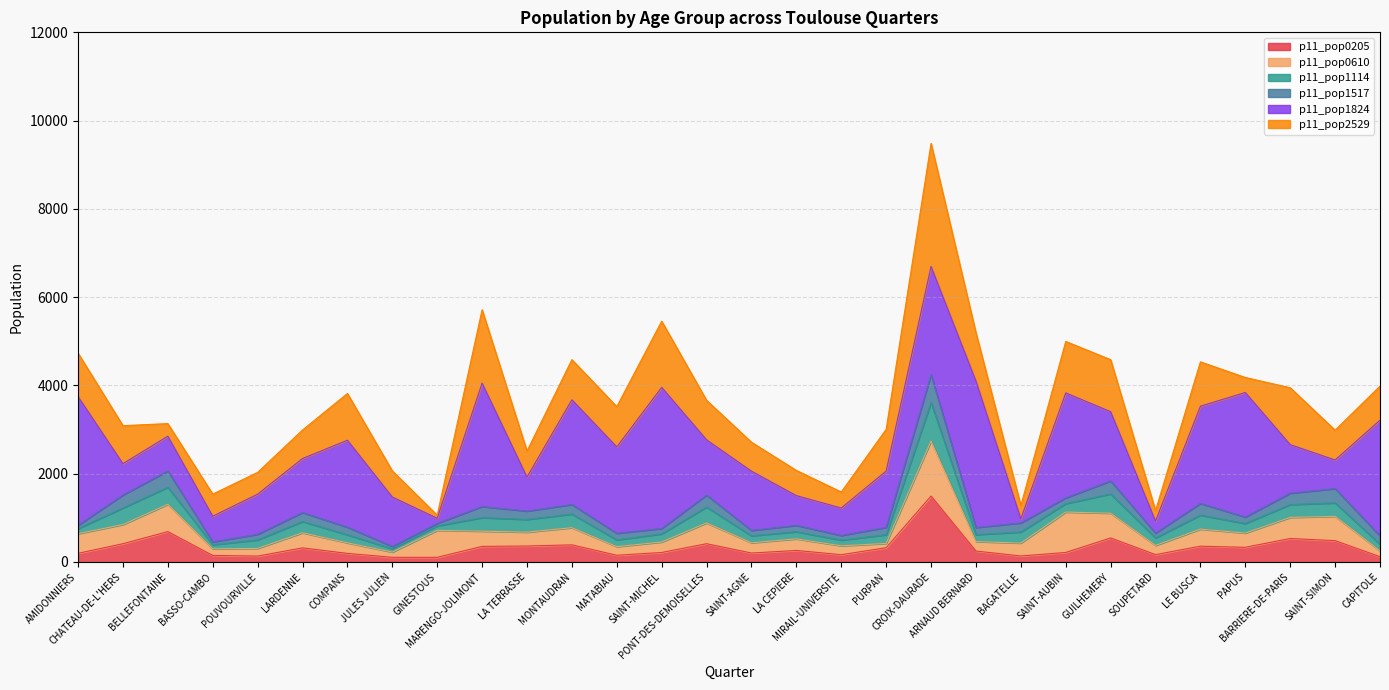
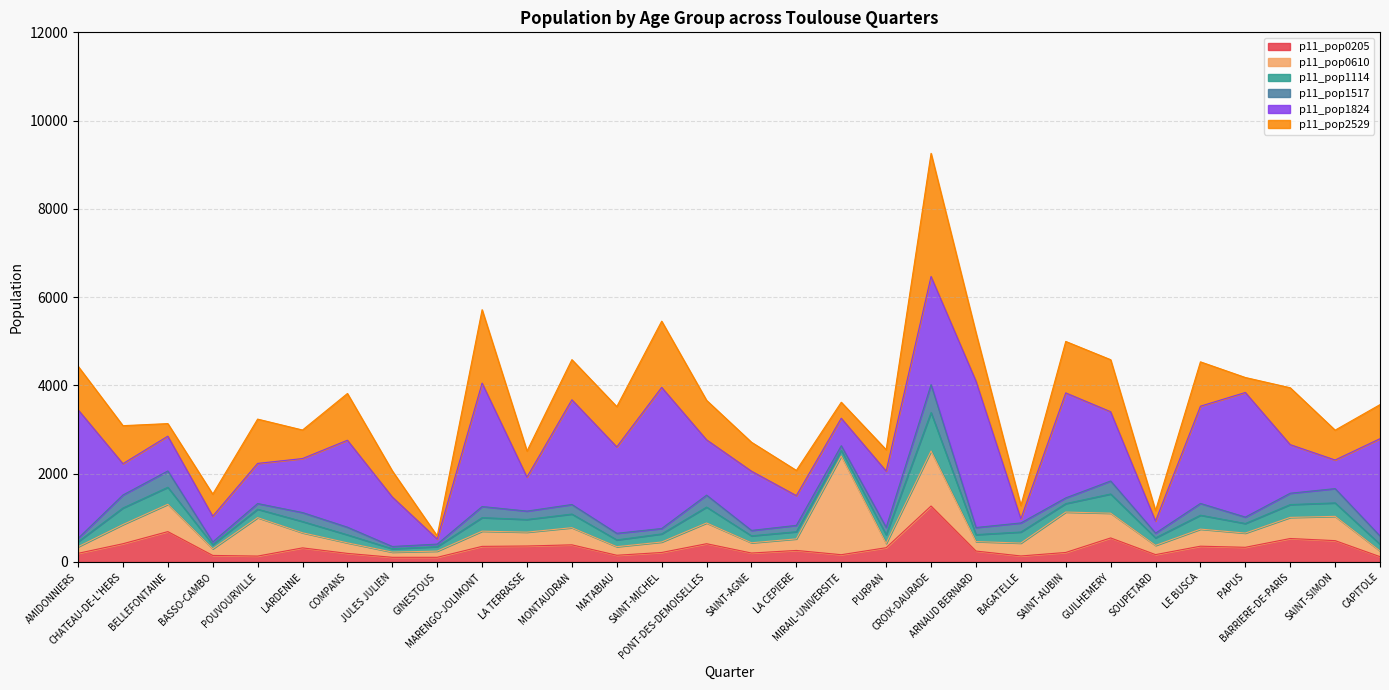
  {
    "p11_pop0205": {
      "AMIDONNIERS": 200,
      "CHATEAU-DE-L'HERS": 400,
      "BELLEFONTAINE": 700,
      "BASSO-CAMBO": 100,
      "POUVOURVILLE": 100,
      "LARDENNE": 300,
      "COMPANS": 200,
      "JULES JULIEN": 100,
      "GINESTOUS": 100,
      "MARENGO-JOLIMONT": 400,
      "LA TERRASSE": 400,
      "MONTAUDRAN": 400,
      "MATABIAU": 200,
      "SAINT-MICHEL": 200,
      "PONT-DES-DEMOISELLES": 400,
      "SAINT-AGNE": 200,
      "LA CEPIERE": 300,
      "MIRAIL-UNIVERSITE": 200,
      "PURPAN": 300,
-     "CROIX-DAURADE": 1500,
+     "CROIX-DAURADE": 1300,
      "ARNAUD BERNARD": 200,
      "BAGATELLE": 100,
      "SAINT-AUBIN": 200,
      "GUILHEMERY": 500,
      "SOUPETARD": 200,
      "LE BUSCA": 400,
      "PAPUS": 300,
      "BARRIERE-DE-PARIS": 500,
      "SAINT-SIMON": 500,
      "CAPITOLE": 100
    },
    "p11_pop0610": {
-     "AMIDONNIERS": 400,
+     "AMIDONNIERS": 100,
      "CHATEAU-DE-L'HERS": 400,
      "BELLEFONTAINE": 600,
      "BASSO-CAMBO": 200,
-     "POUVOURVILLE": 200,
+     "POUVOURVILLE": 900,
      "LARDENNE": 300,
      "COMPANS": 200,
      "JULES JULIEN": 100,
-     "GINESTOUS": 600,
+     "GINESTOUS": 100,
      "MARENGO-JOLIMONT": 300,
      "LA TERRASSE": 300,
      "MONTAUDRAN": 400,
      "MATABIAU": 200,
      "SAINT-MICHEL": 200,
      "PONT-DES-DEMOISELLES": 500,
      "SAINT-AGNE": 200,
      "LA CEPIERE": 300,
-     "MIRAIL-UNIVERSITE": 200,
+     "MIRAIL-UNIVERSITE": 2200,
      "PURPAN": 100,
      "CROIX-DAURADE": 1200,
      "ARNAUD BERNARD": 200,
      "BAGATELLE": 300,
      "SAINT-AUBIN": 900,
      "GUILHEMERY": 600,
      "SOUPETARD": 200,
      "LE BUSCA": 400,
      "PAPUS": 300,
      "BARRIERE-DE-PARIS": 500,
      "SAINT-SIMON": 600,
      "CAPITOLE": 100
    },
    "p11_pop1824": {
      "AMIDONNIERS": 2900,
      "CHATEAU-DE-L'HERS": 700,
      "BELLEFONTAINE": 800,
      "BASSO-CAMBO": 600,
      "POUVOURVILLE": 900,
      "LARDENNE": 1200,
      "COMPANS": 2000,
      "JULES JULIEN": 1100,
      "GINESTOUS": 100,
      "MARENGO-JOLIMONT": 2800,
      "LA TERRASSE": 800,
      "MONTAUDRAN": 2400,
      "MATABIAU": 2000,
      "SAINT-MICHEL": 3200,
      "PONT-DES-DEMOISELLES": 1300,
      "SAINT-AGNE": 1300,
      "LA CEPIERE": 700,
      "MIRAIL-UNIVERSITE": 600,
      "PURPAN": 1300,
      "CROIX-DAURADE": 2400,
      "ARNAUD BERNARD": 3300,
      "BAGATELLE": 100,
      "SAINT-AUBIN": 2400,
      "GUILHEMERY": 1600,
      "SOUPETARD": 300,
      "LE BUSCA": 2200,
      "PAPUS": 2800,
      "BARRIERE-DE-PARIS": 1100,
      "SAINT-SIMON": 600,
-     "CAPITOLE": 2600
+     "CAPITOLE": 2200
    },
    "p11_pop2529": {
      "AMIDONNIERS": 1000,
      "CHATEAU-DE-L'HERS": 900,
      "BELLEFONTAINE": 300,
      "BASSO-CAMBO": 500,
-     "POUVOURVILLE": 500,
+     "POUVOURVILLE": 1000,
      "LARDENNE": 600,
      "COMPANS": 1100,
      "JULES JULIEN": 600,
      "GINESTOUS": 100,
      "MARENGO-JOLIMONT": 1700,
      "LA TERRASSE": 600,
      "MONTAUDRAN": 900,
      "MATABIAU": 900,
      "SAINT-MICHEL": 1500,
      "PONT-DES-DEMOISELLES": 900,
      "SAINT-AGNE": 700,
      "LA CEPIERE": 600,
      "MIRAIL-UNIVERSITE": 400,
-     "PURPAN": 900,
+     "PURPAN": 500,
      "CROIX-DAURADE": 2800,
      "ARNAUD BERNARD": 1100,
      "BAGATELLE": 300,
      "SAINT-AUBIN": 1200,
      "GUILHEMERY": 1200,
      "SOUPETARD": 200,
      "LE BUSCA": 1000,
      "PAPUS": 300,
      "BARRIERE-DE-PARIS": 1300,
      "SAINT-SIMON": 700,
      "CAPITOLE": 800
    }
  }
